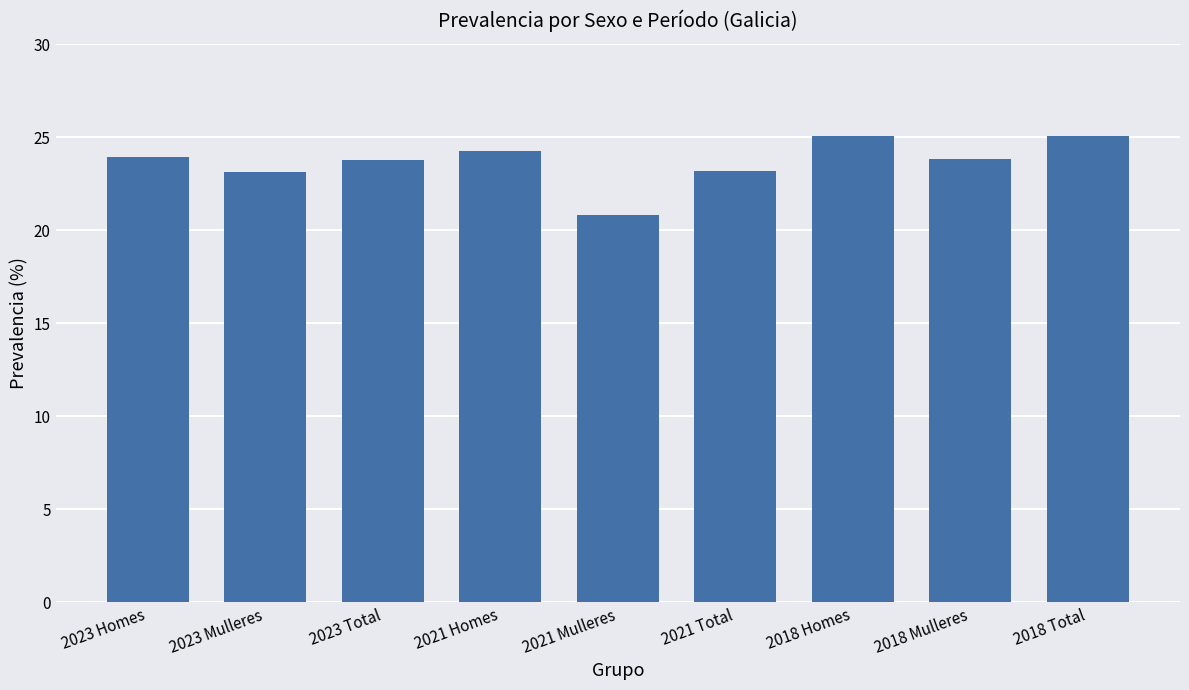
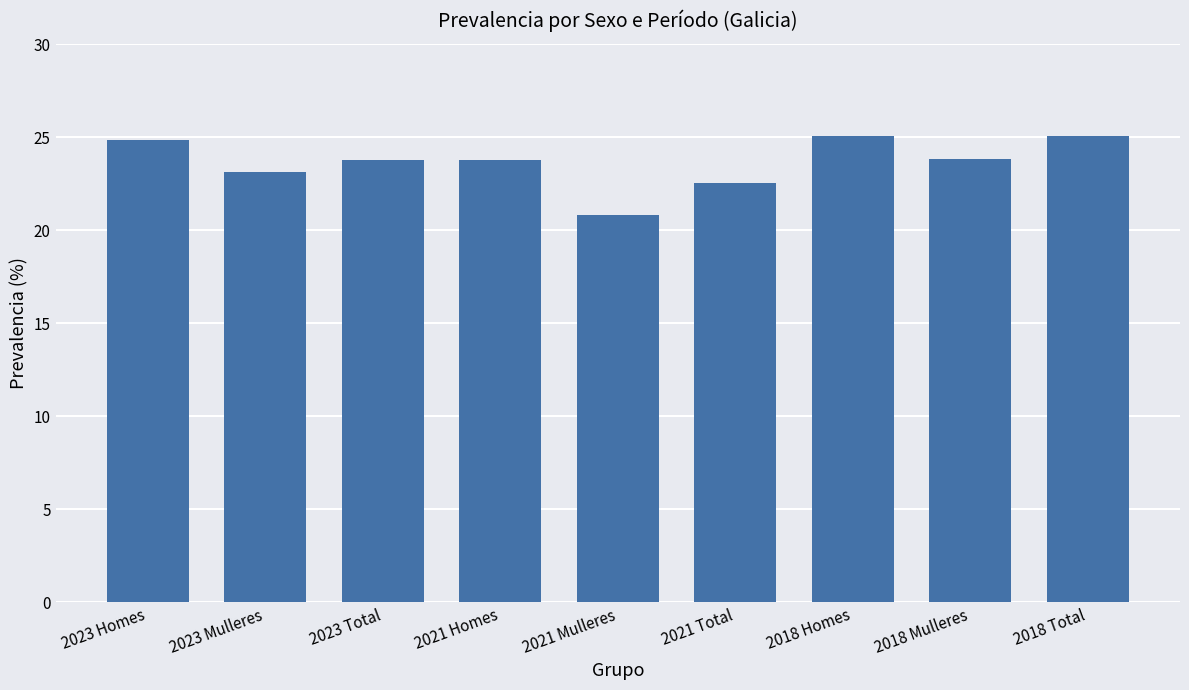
  {
-   "2023 Homes": 24.0,
+   "2023 Homes": 24.8,
    "2023 Mulleres": 23.1,
    "2023 Total": 23.8,
-   "2021 Homes": 24.3,
+   "2021 Homes": 23.8,
    "2021 Mulleres": 20.8,
-   "2021 Total": 23.2,
+   "2021 Total": 22.5,
    "2018 Homes": 25.1,
    "2018 Mulleres": 23.9,
    "2018 Total": 25.1
  }
